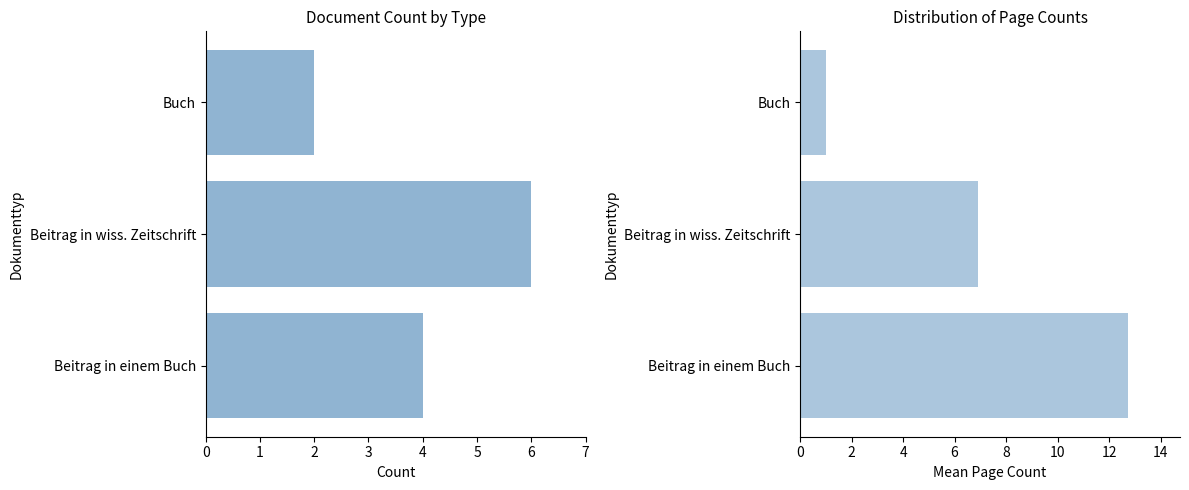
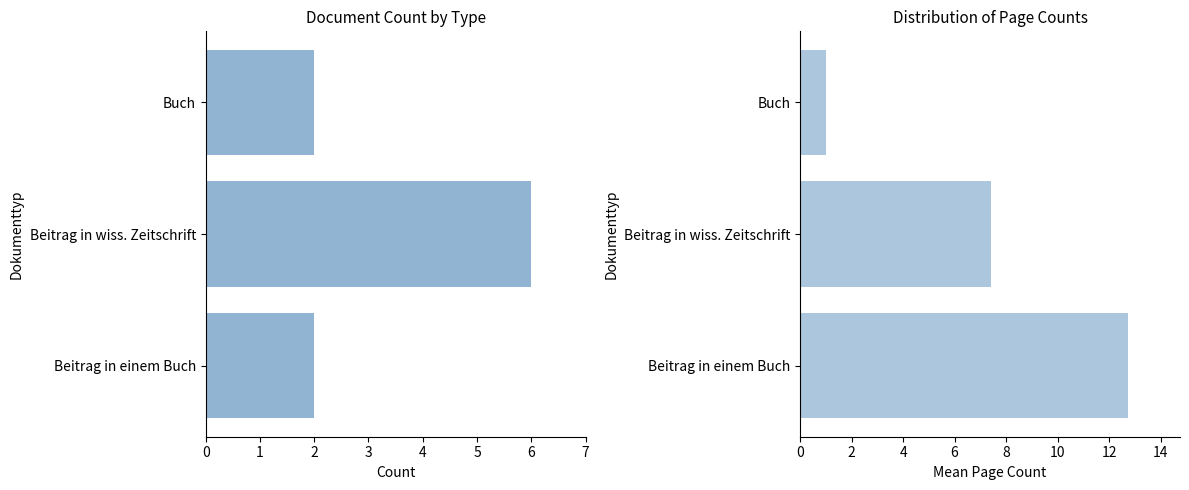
  {
    "Document Count by Type": {
      "Buch": 2,
      "Beitrag in wiss. Zeitschrift": 6,
-     "Beitrag in einem Buch": 4
+     "Beitrag in einem Buch": 2
    },
    "Distribution of Page Counts": {
      "Buch": 1.0,
-     "Beitrag in wiss. Zeitschrift": 6.9,
+     "Beitrag in wiss. Zeitschrift": 7.4,
      "Beitrag in einem Buch": 12.8
    }
  }
